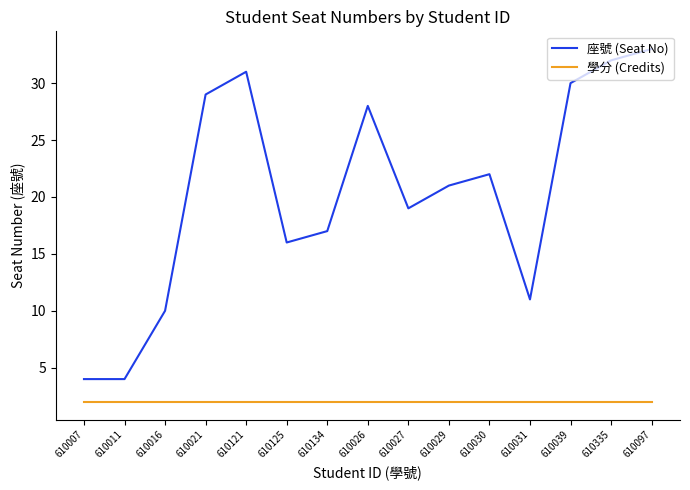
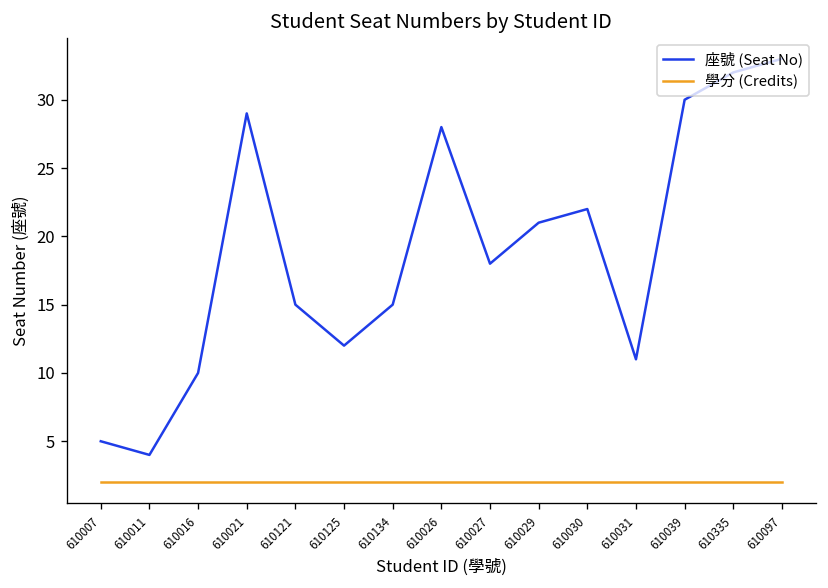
  {
    "座號 (Seat No)": {
-     "610007": 4,
+     "610007": 5,
      "610011": 4,
      "610016": 10,
      "610021": 29,
-     "610121": 31,
-     "610125": 16,
-     "610134": 17,
+     "610121": 15,
+     "610125": 12,
+     "610134": 15,
      "610026": 28,
-     "610027": 19,
+     "610027": 18,
      "610029": 21,
      "610030": 22,
      "610031": 11,
      "610039": 30
    },
    "學分 (Credits)": {
      "610007": 2,
      "610011": 2,
      "610016": 2,
      "610021": 2,
      "610121": 2,
      "610125": 2,
      "610134": 2,
      "610026": 2,
      "610027": 2,
      "610029": 2,
      "610030": 2,
      "610031": 2,
      "610039": 2,
      "610335": 2,
      "610097": 2
    }
  }
